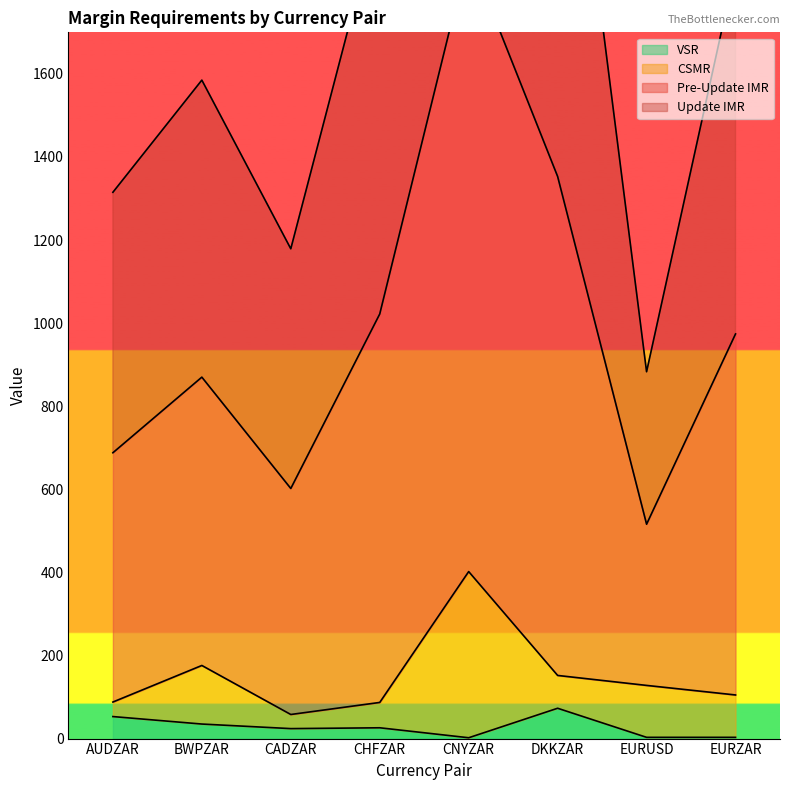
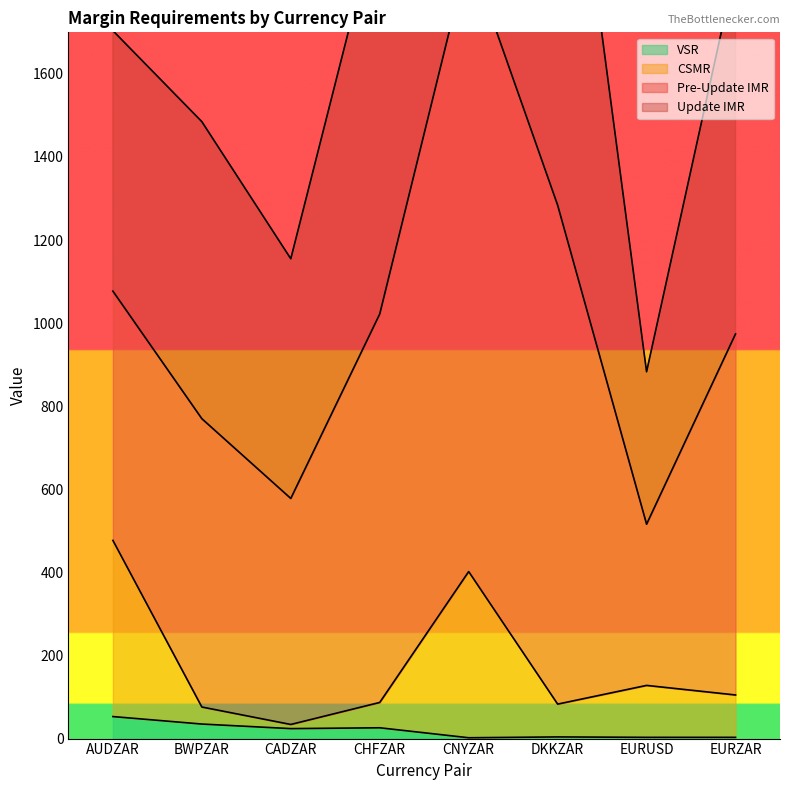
  {
    "VSR": {
      "AUDZAR": 50,
      "BWPZAR": 40,
      "CADZAR": 20,
      "CHFZAR": 30,
      "CNYZAR": 0,
-     "DKKZAR": 70,
+     "DKKZAR": 0,
      "EURUSD": 0,
      "EURZAR": 0
    },
    "CSMR": {
-     "AUDZAR": 40,
-     "BWPZAR": 140,
-     "CADZAR": 30,
+     "AUDZAR": 420,
+     "BWPZAR": 40,
+     "CADZAR": 10,
      "CHFZAR": 60,
      "CNYZAR": 400,
      "DKKZAR": 80,
      "EURUSD": 130,
      "EURZAR": 100
    }
  }
